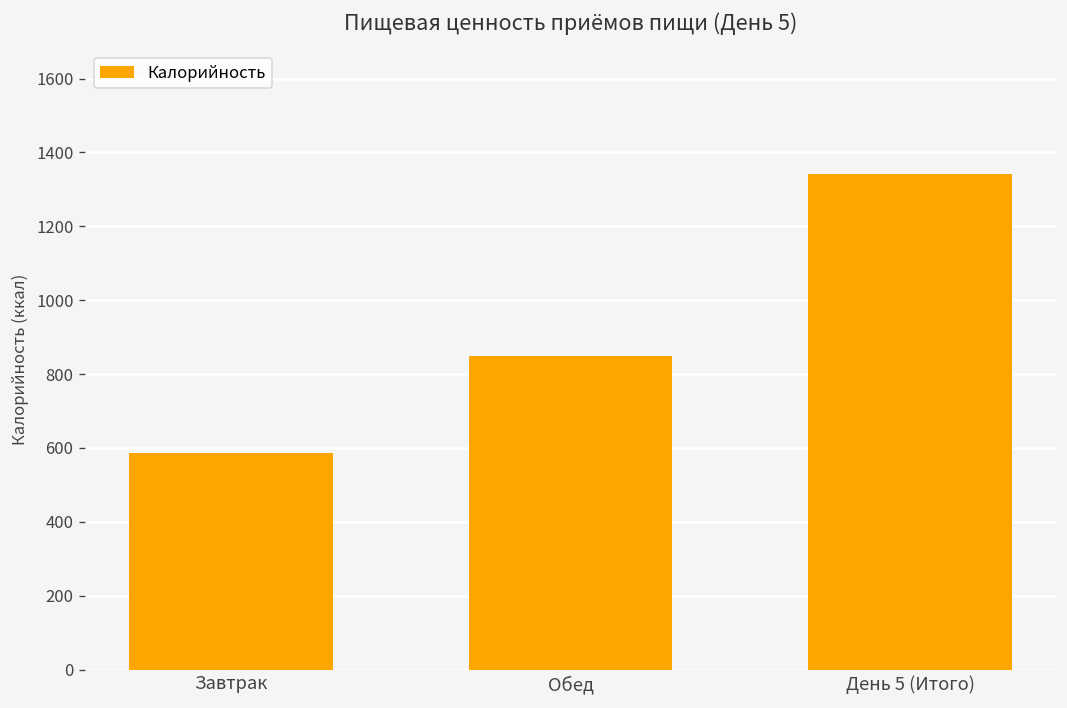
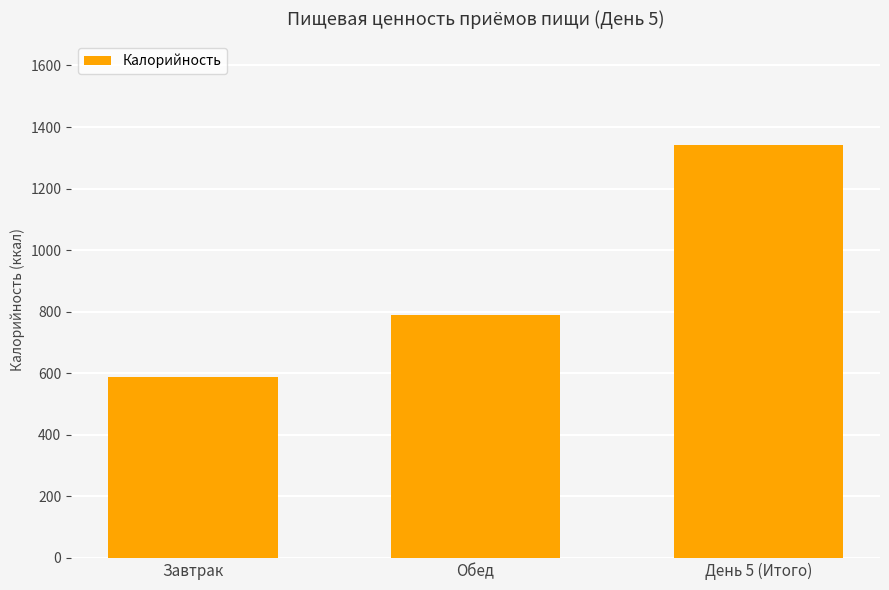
  {
    "Завтрак": 590,
-   "Обед": 850,
+   "Обед": 790,
    "День 5 (Итого)": 1340
  }
